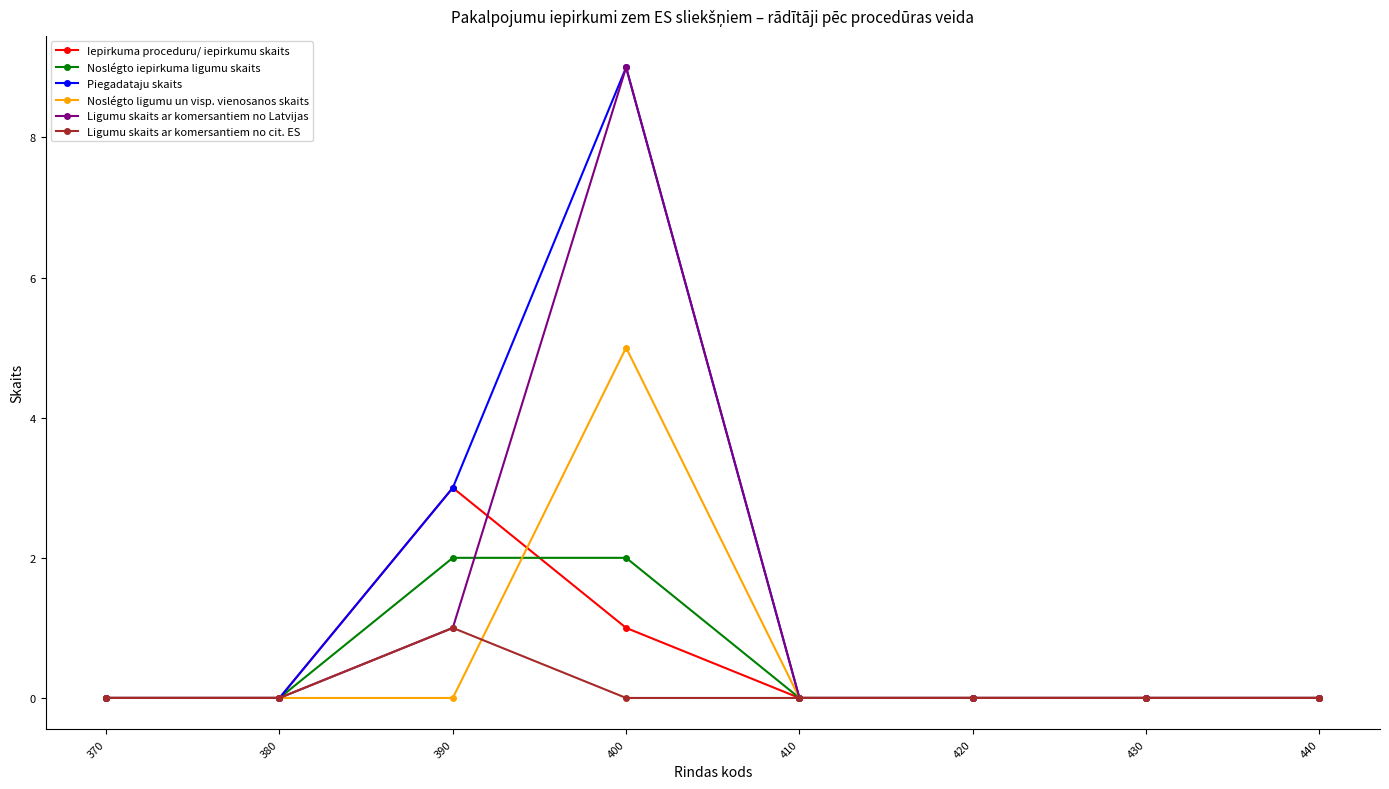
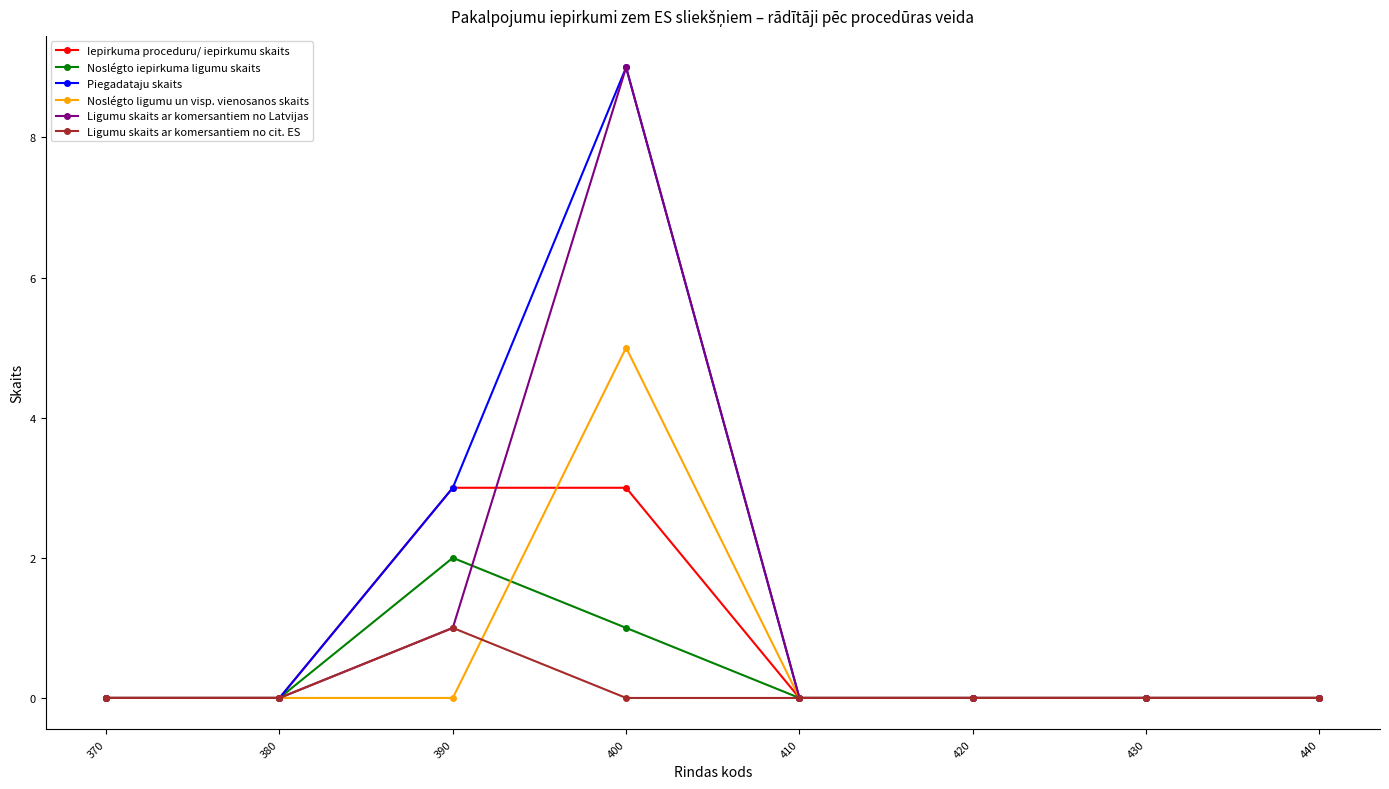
  {
    "Iepirkuma proceduru/ iepirkumu skaits": {
-     "400": 1
+     "400": 3
    },
    "Noslégto iepirkuma ligumu skaits": {
      "390": 2,
-     "400": 2
+     "400": 1
    },
    "Noslégto ligumu un visp. vienosanos skaits": {
      "390": 0,
      "400": 5
    },
    "Ligumu skaits ar komersantiem no cit. ES": {
      "400": 0
    }
  }
